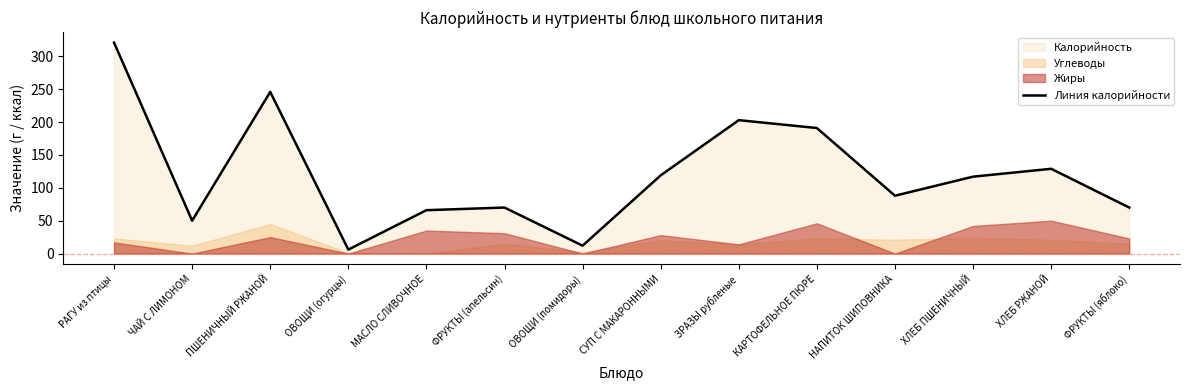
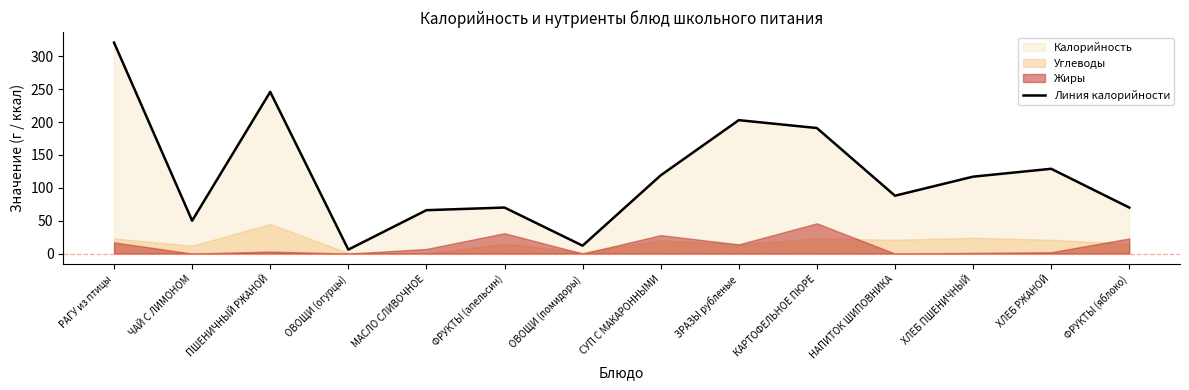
  {
    "Жиры": {
      "РАГУ из птицы": 20,
      "ЧАЙ С ЛИМОНОМ": 0,
-     "ПШЕНИЧНЫЙ РЖАНОЙ": 30,
-     "МАСЛО СЛИВОЧНОЕ": 40,
+     "ПШЕНИЧНЫЙ РЖАНОЙ": 0,
+     "МАСЛО СЛИВОЧНОЕ": 10,
      "ФРУКТЫ (апельсин)": 30,
      "СУП С МАКАРОННЫМИ": 30,
      "КАРТОФЕЛЬНОЕ ПЮРЕ": 50,
      "НАПИТОК ШИПОВНИКА": 0,
-     "ХЛЕБ ПШЕНИЧНЫЙ": 40,
-     "ХЛЕБ РЖАНОЙ": 50,
+     "ХЛЕБ ПШЕНИЧНЫЙ": 0,
+     "ХЛЕБ РЖАНОЙ": 0,
      "ФРУКТЫ (яблоко)": 20
    }
  }
